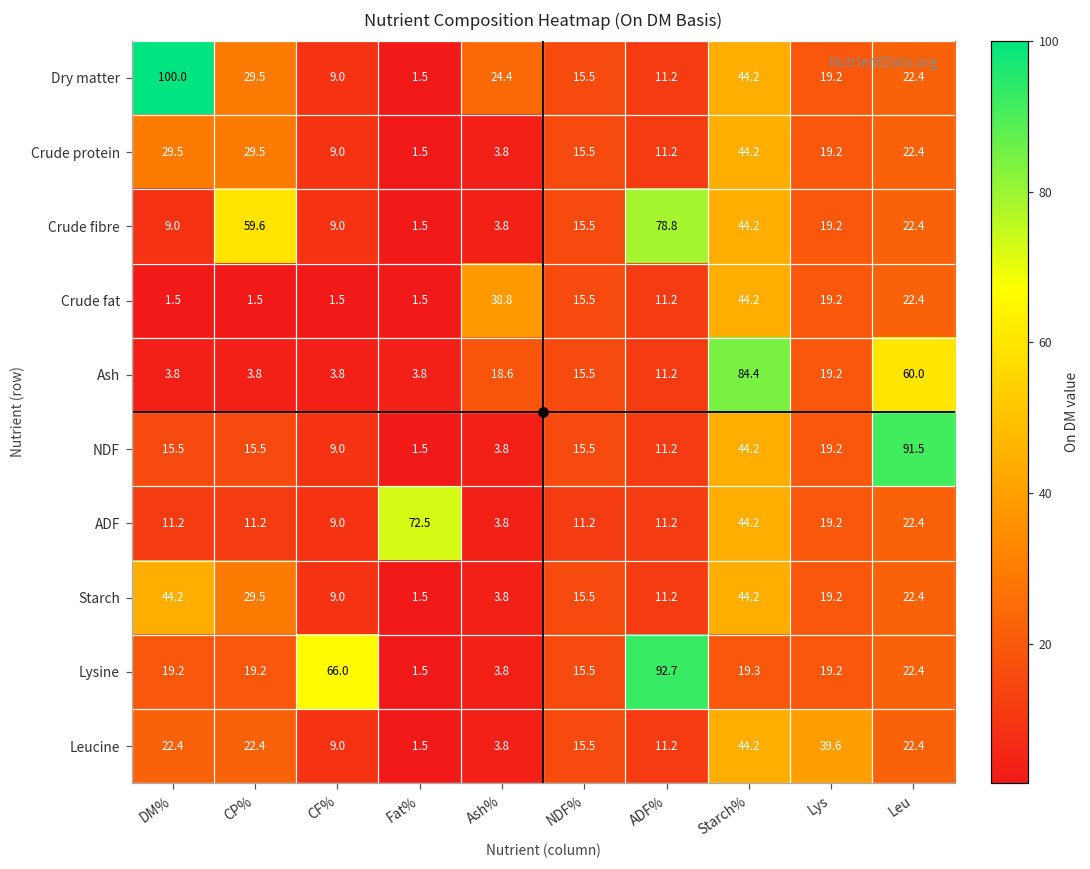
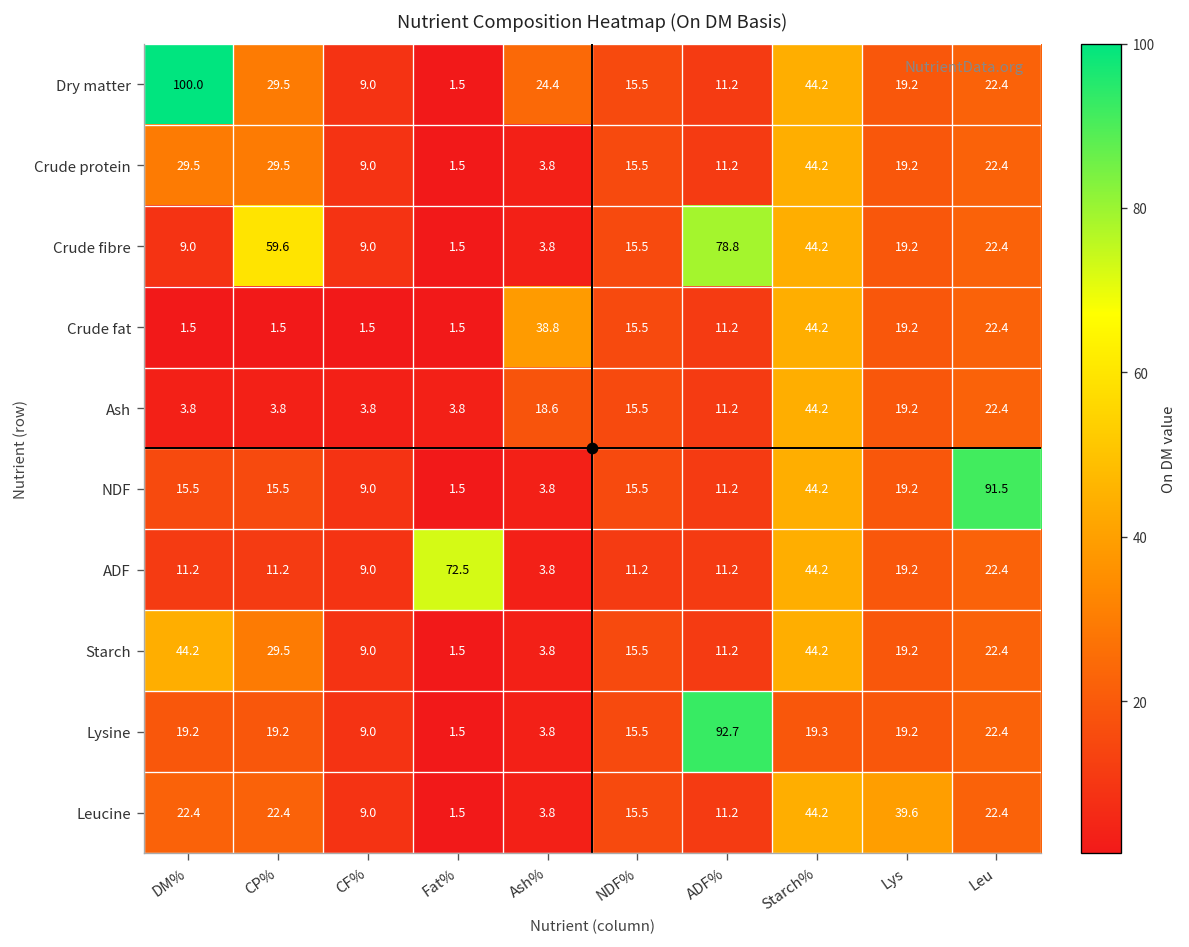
  {
    "Dry matter": {
      "DM%": 100.0,
      "CP%": 29.5,
      "CF%": 9.0,
      "Fat%": 1.5,
      "Ash%": 24.4,
      "NDF%": 15.5,
      "ADF%": 11.2,
      "Starch%": 44.2,
      "Lys": 19.2
    },
    "Crude protein": {
      "DM%": 29.5,
      "CP%": 29.5,
      "CF%": 9.0,
      "Fat%": 1.5,
      "Ash%": 3.8,
      "NDF%": 15.5,
      "ADF%": 11.2,
      "Starch%": 44.2,
      "Lys": 19.2,
      "Leu": 22.4
    },
    "Crude fibre": {
      "DM%": 9.0,
      "CP%": 59.6,
      "CF%": 9.0,
      "Fat%": 1.5,
      "Ash%": 3.8,
      "NDF%": 15.5,
      "ADF%": 78.8,
      "Starch%": 44.2,
      "Lys": 19.2,
      "Leu": 22.4
    },
    "Crude fat": {
      "DM%": 1.5,
      "CP%": 1.5,
      "CF%": 1.5,
      "Fat%": 1.5,
      "Ash%": 38.8,
      "NDF%": 15.5,
      "ADF%": 11.2,
      "Starch%": 44.2,
      "Lys": 19.2,
      "Leu": 22.4
    },
    "Ash": {
      "DM%": 3.8,
      "CP%": 3.8,
      "CF%": 3.8,
      "Fat%": 3.8,
      "Ash%": 18.6,
      "NDF%": 15.5,
      "ADF%": 11.2,
-     "Starch%": 84.4,
+     "Starch%": 44.2,
      "Lys": 19.2,
-     "Leu": 60.0
+     "Leu": 22.4
    },
    "NDF": {
      "DM%": 15.5,
      "CP%": 15.5,
      "CF%": 9.0,
      "Fat%": 1.5,
      "Ash%": 3.8,
      "NDF%": 15.5,
      "ADF%": 11.2,
      "Starch%": 44.2,
      "Lys": 19.2,
      "Leu": 91.5
    },
    "ADF": {
      "DM%": 11.2,
      "CP%": 11.2,
      "CF%": 9.0,
      "Fat%": 72.5,
      "Ash%": 3.8,
      "NDF%": 11.2,
      "ADF%": 11.2,
      "Starch%": 44.2,
      "Lys": 19.2,
      "Leu": 22.4
    },
    "Starch": {
      "DM%": 44.2,
      "CP%": 29.5,
      "CF%": 9.0,
      "Fat%": 1.5,
      "Ash%": 3.8,
      "NDF%": 15.5,
      "ADF%": 11.2,
      "Starch%": 44.2,
      "Lys": 19.2,
      "Leu": 22.4
    },
    "Lysine": {
      "DM%": 19.2,
      "CP%": 19.2,
-     "CF%": 66.0,
+     "CF%": 9.0,
      "Fat%": 1.5,
      "Ash%": 3.8,
      "NDF%": 15.5,
      "ADF%": 92.7,
      "Starch%": 19.3,
      "Lys": 19.2,
      "Leu": 22.4
    },
    "Leucine": {
      "DM%": 22.4,
      "CP%": 22.4,
      "CF%": 9.0,
      "Fat%": 1.5,
      "Ash%": 3.8,
      "NDF%": 15.5,
      "ADF%": 11.2,
      "Starch%": 44.2,
      "Lys": 39.6,
      "Leu": 22.4
    }
  }
